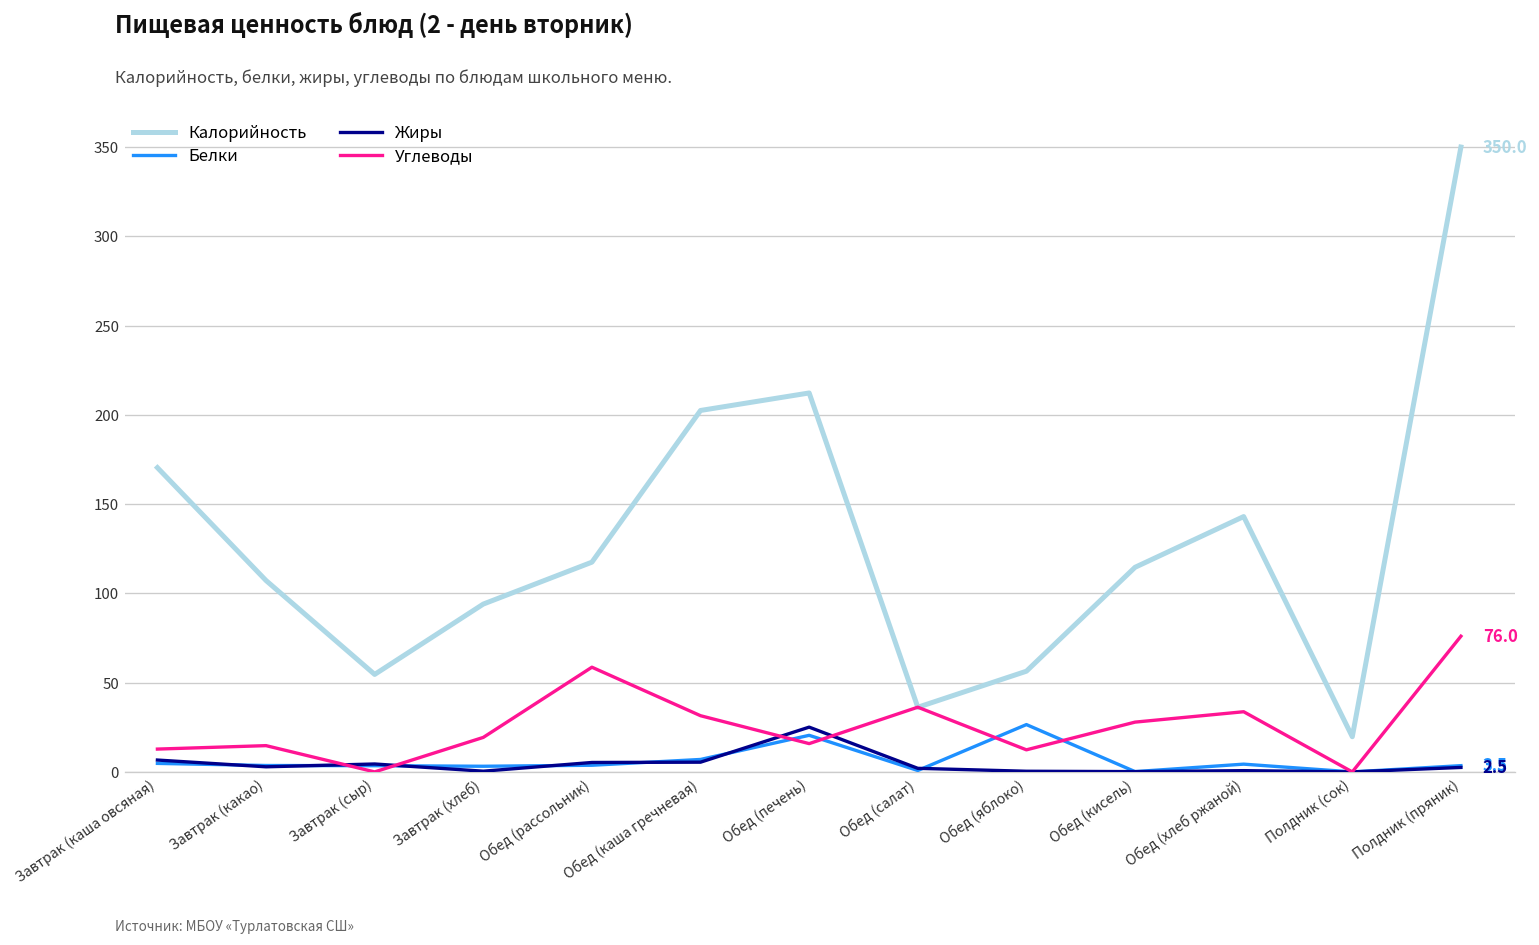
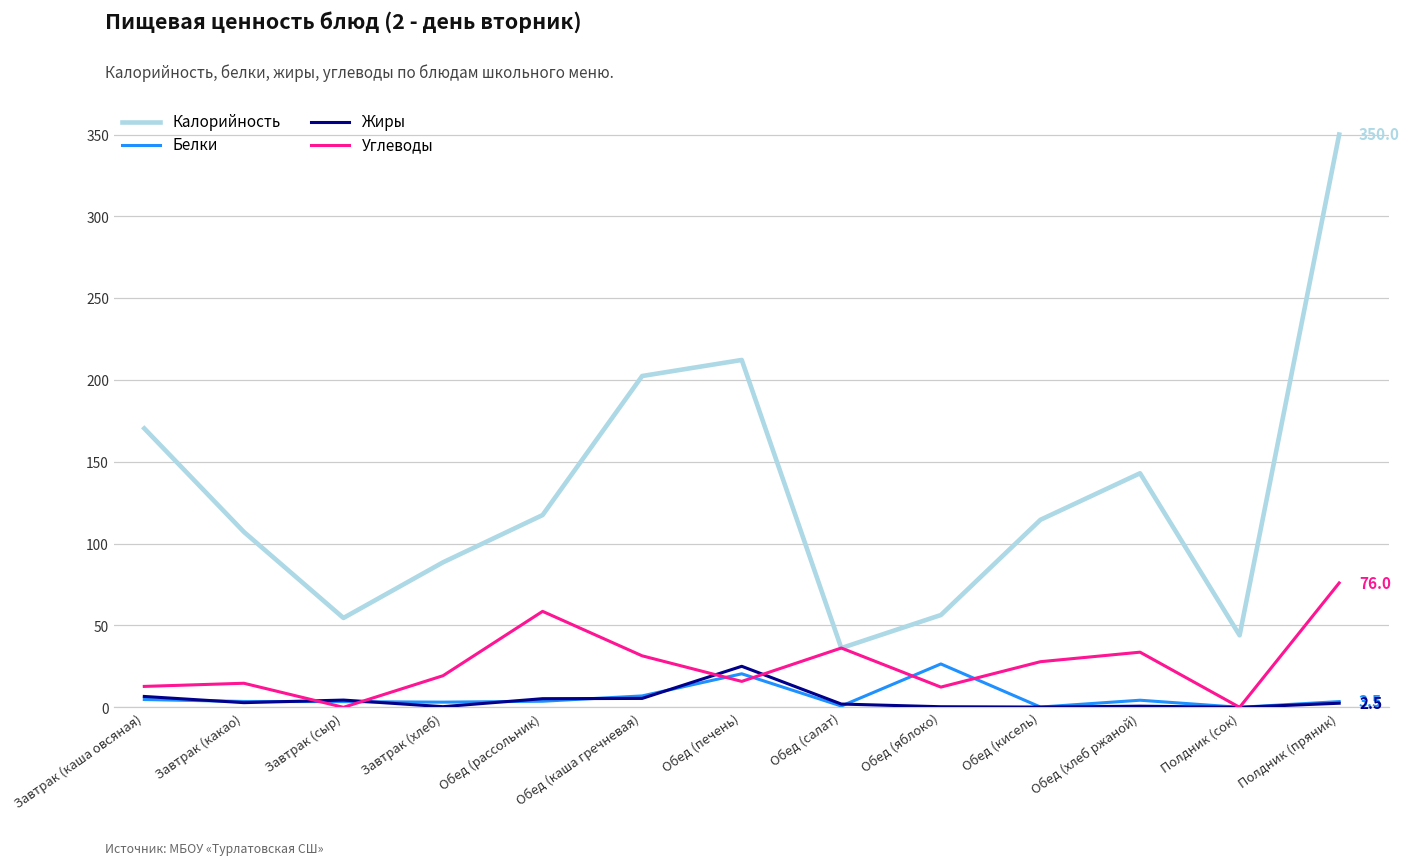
  {
    "Калорийность": {
      "Завтрак (каша овсяная)": 170,
      "Завтрак (какао)": 107,
      "Завтрак (сыр)": 55,
-     "Завтрак (хлеб)": 94,
+     "Завтрак (хлеб)": 89,
      "Обед (рассольник)": 117,
      "Обед (каша гречневая)": 202,
      "Обед (печень)": 212,
      "Обед (яблоко)": 56,
      "Обед (кисель)": 115,
      "Обед (хлеб ржаной)": 143,
-     "Полдник (сок)": 20
+     "Полдник (сок)": 44
    },
    "Белки": {
      "Завтрак (каша овсяная)": 5,
      "Завтрак (хлеб)": 3,
      "Обед (печень)": 20,
      "Обед (яблоко)": 27,
      "Обед (хлеб ржаной)": 4
    },
    "Жиры": {
      "Завтрак (каша овсяная)": 7,
      "Завтрак (хлеб)": 0,
      "Обед (печень)": 25,
      "Обед (яблоко)": 0,
      "Обед (хлеб ржаной)": 1
    },
    "Углеводы": {
      "Полдник (пряник)": 76.0
    }
  }
